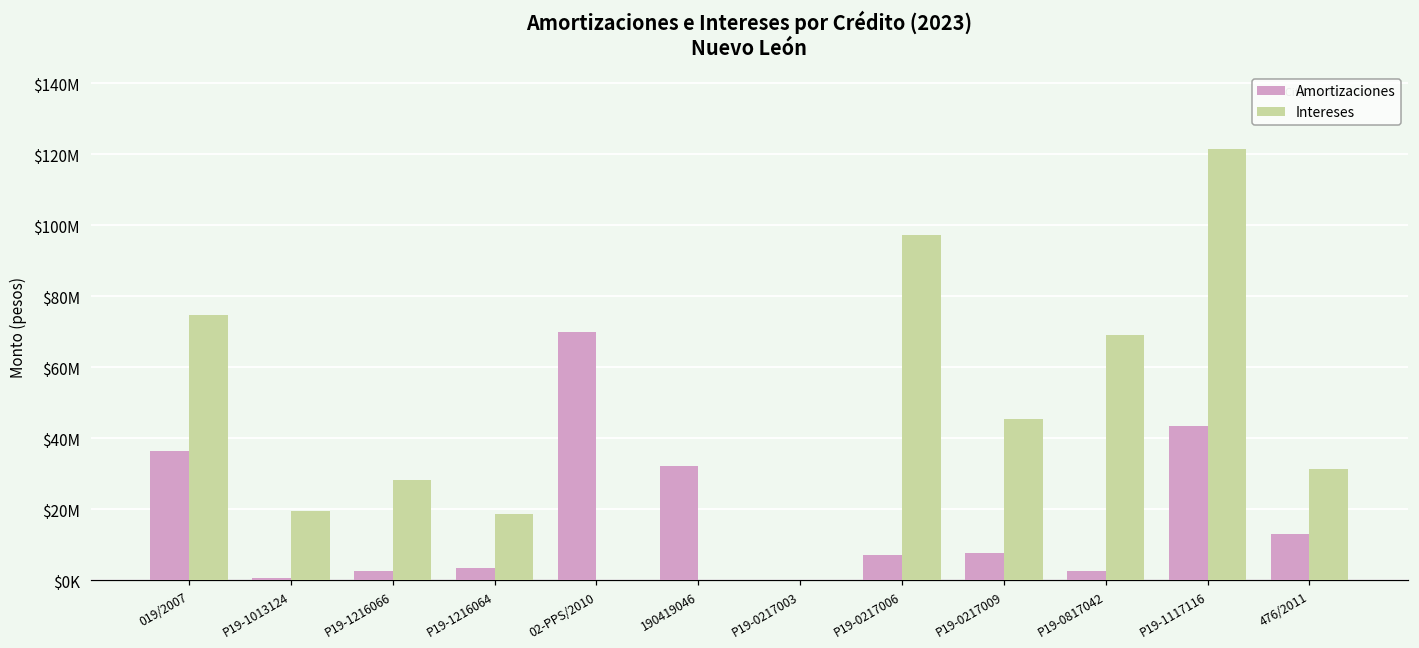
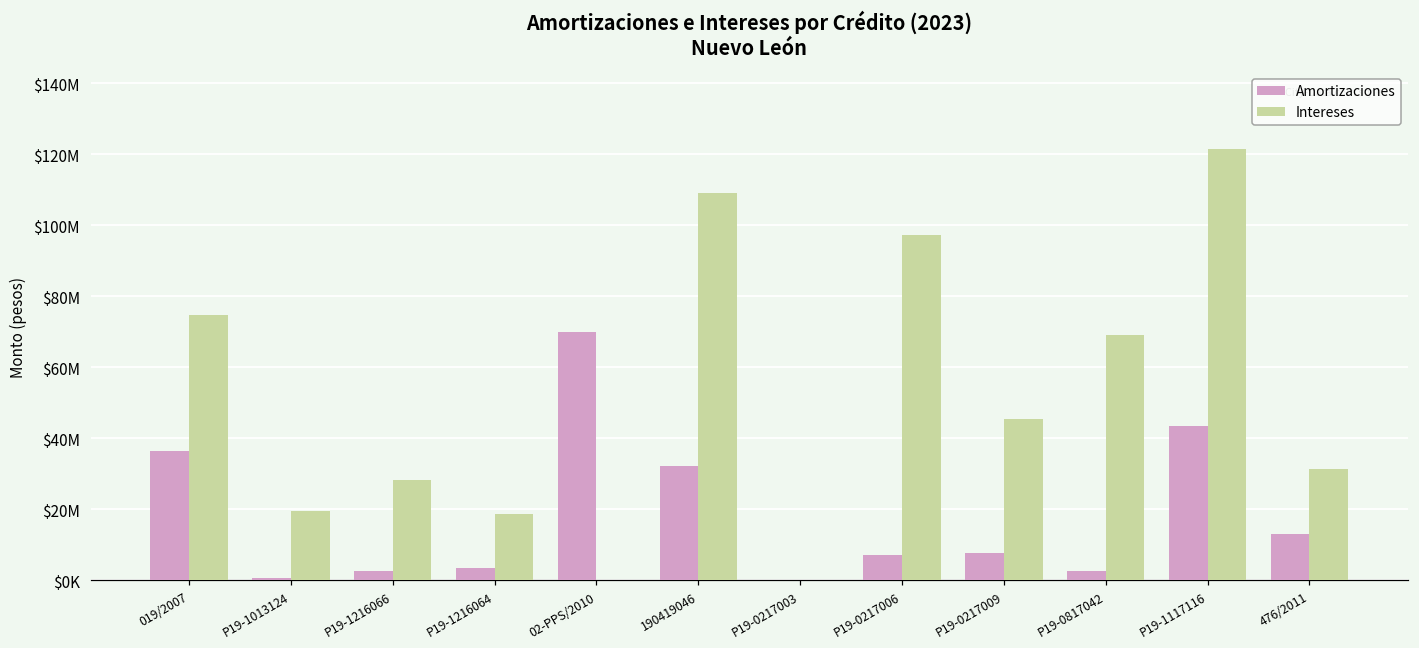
  {
    "Amortizaciones": {
      "019/2007": "$36000000",
      "P19-1216066": "$2000000",
      "P19-1216064": "$3000000",
      "02-PPS/2010": "$70000000",
      "190419046": "$32000000",
      "P19-0217003": "$0",
      "P19-0217006": "$7000000",
      "P19-0217009": "$8000000",
      "P19-0817042": "$2000000",
      "P19-1117116": "$44000000",
      "476/2011": "$13000000"
    },
    "Intereses": {
      "019/2007": "$75000000",
      "P19-1013124": "$20000000",
      "P19-1216066": "$28000000",
      "P19-1216064": "$19000000",
      "02-PPS/2010": "$0",
-     "190419046": "$0",
+     "190419046": "$109000000",
      "P19-0217003": "$0",
      "P19-0217006": "$97000000",
      "P19-0217009": "$45000000",
      "P19-0817042": "$69000000",
      "P19-1117116": "$121000000",
      "476/2011": "$31000000"
    }
  }
